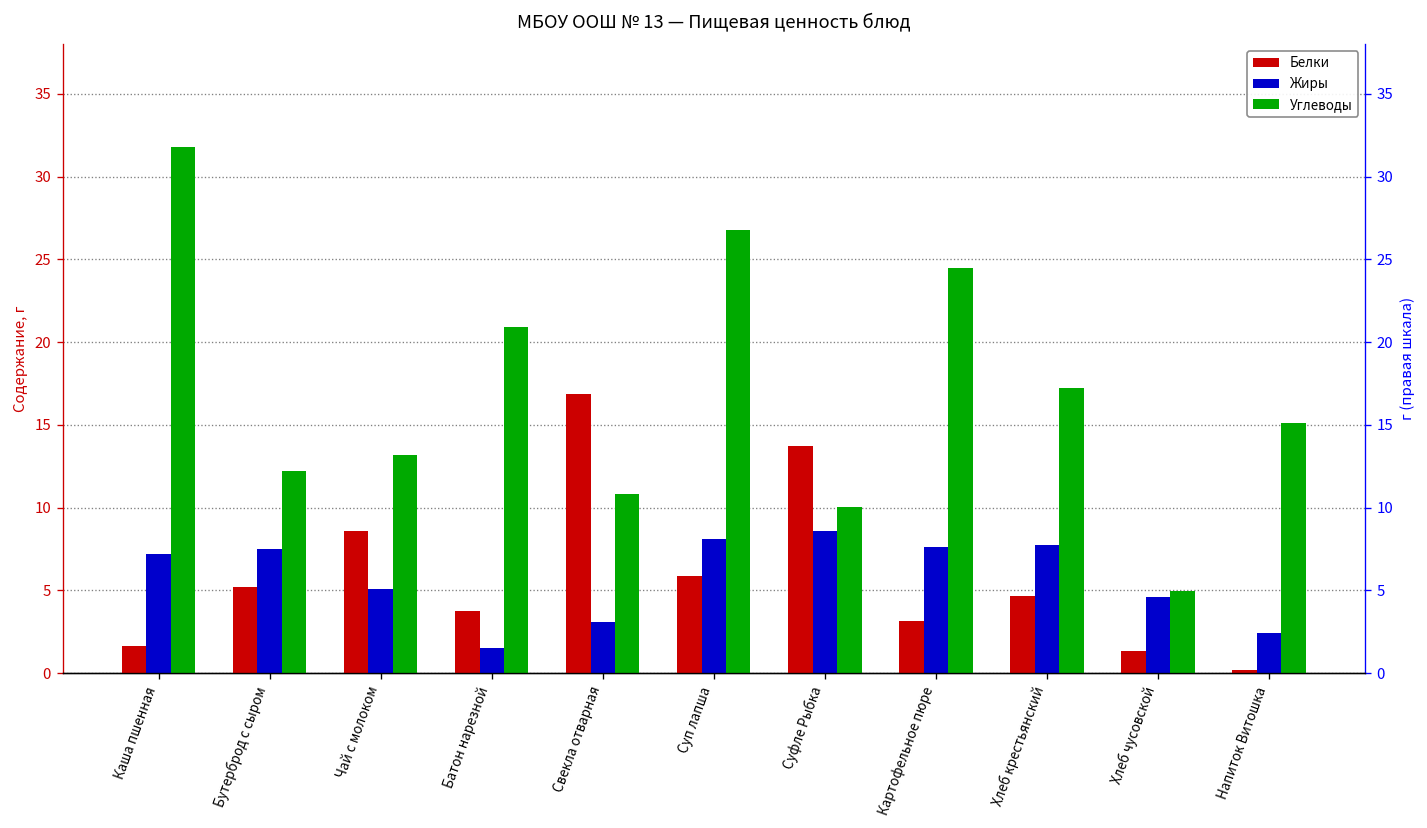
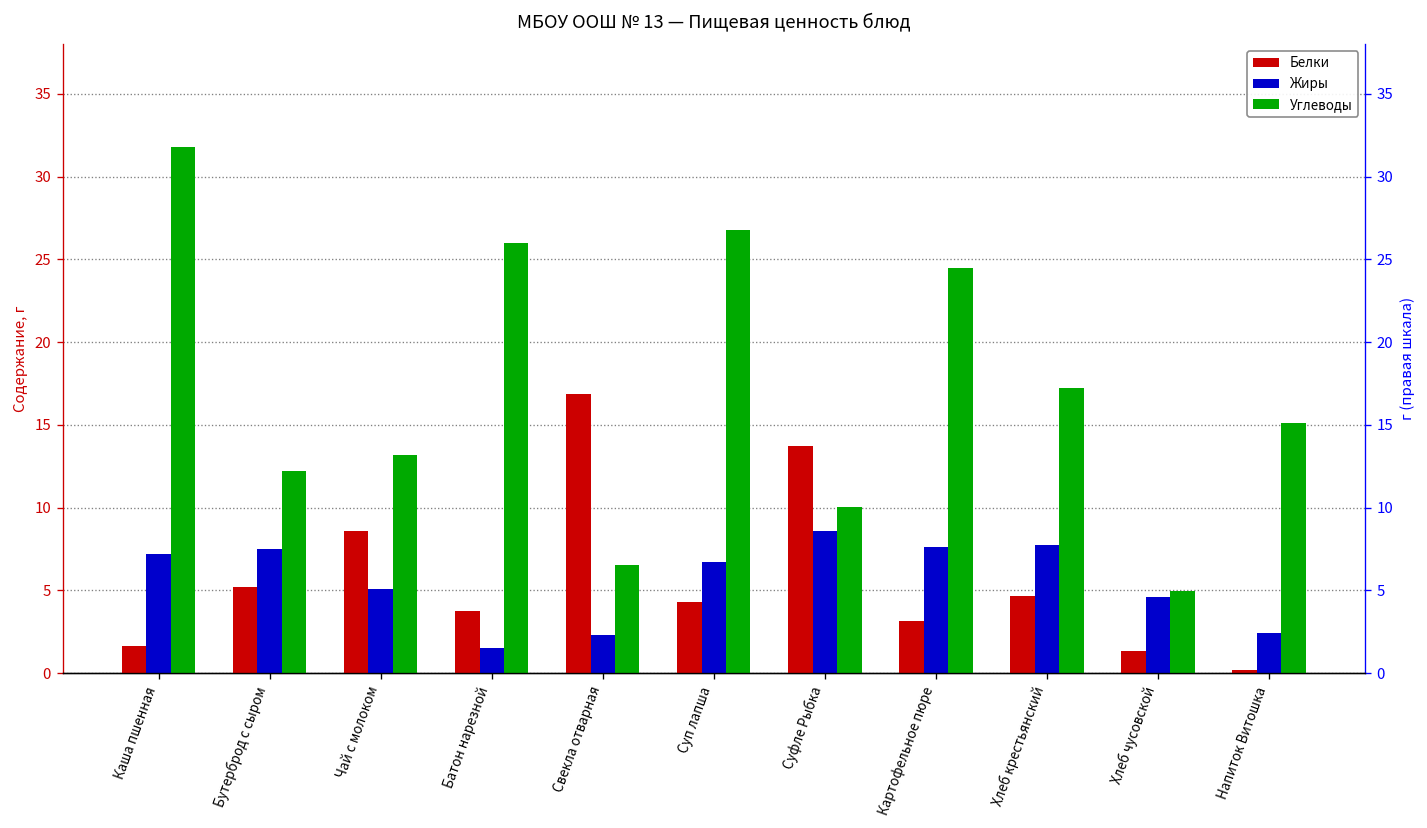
  {
    "Белки": {
      "Каша пшенная": 1.6,
      "Бутерброд с сыром": 5.2,
      "Чай с молоком": 8.6,
      "Батон нарезной": 3.8,
      "Свекла отварная": 16.9,
-     "Суп лапша": 5.9,
+     "Суп лапша": 4.3,
      "Суфле Рыбка": 13.8,
      "Картофельное пюре": 3.2,
      "Хлеб крестьянский": 4.7,
      "Хлеб чусовской": 1.3,
      "Напиток Витошка": 0.2
    },
    "Жиры": {
      "Каша пшенная": 7.2,
      "Бутерброд с сыром": 7.5,
      "Чай с молоком": 5.1,
      "Батон нарезной": 1.5,
-     "Свекла отварная": 3.1,
-     "Суп лапша": 8.1,
+     "Свекла отварная": 2.3,
+     "Суп лапша": 6.7,
      "Суфле Рыбка": 8.6,
      "Картофельное пюре": 7.6,
      "Хлеб крестьянский": 7.7,
      "Хлеб чусовской": 4.6,
      "Напиток Витошка": 2.4
    },
    "Углеводы": {
      "Каша пшенная": 31.8,
      "Бутерброд с сыром": 12.2,
      "Чай с молоком": 13.2,
-     "Батон нарезной": 20.9,
-     "Свекла отварная": 10.9,
+     "Батон нарезной": 26.0,
+     "Свекла отварная": 6.5,
      "Суп лапша": 26.8,
      "Суфле Рыбка": 10.0,
      "Картофельное пюре": 24.5,
      "Хлеб крестьянский": 17.2,
      "Хлеб чусовской": 5.0,
      "Напиток Витошка": 15.1
    }
  }
